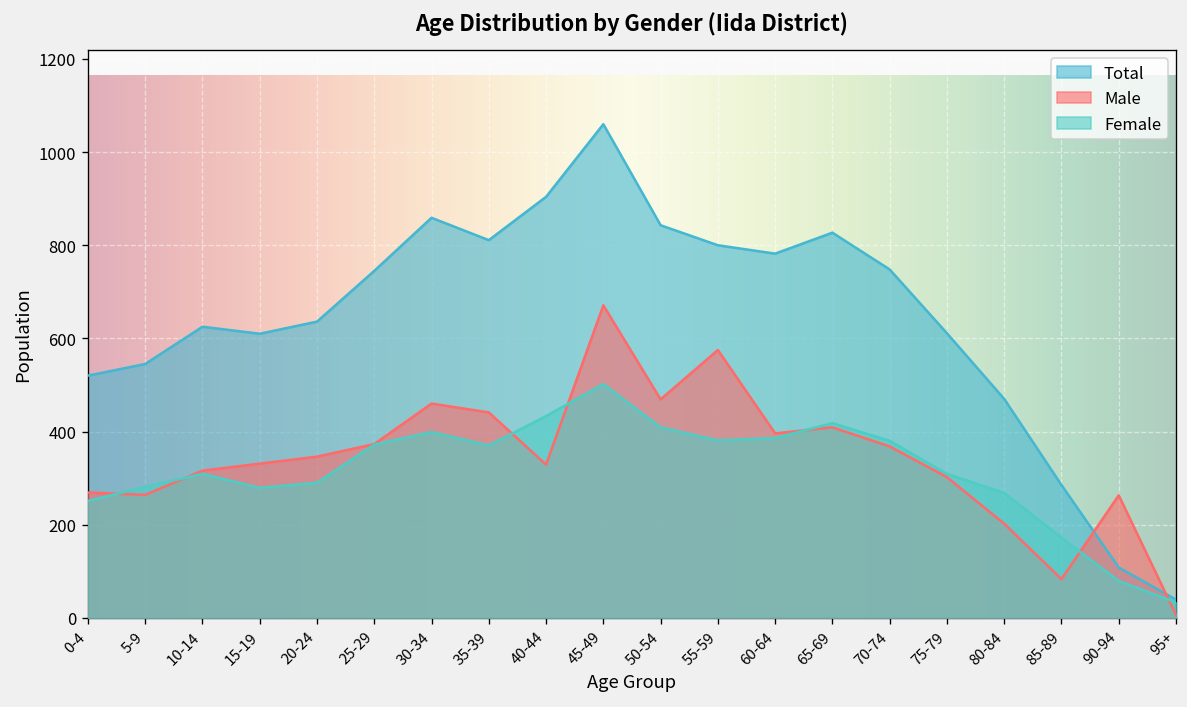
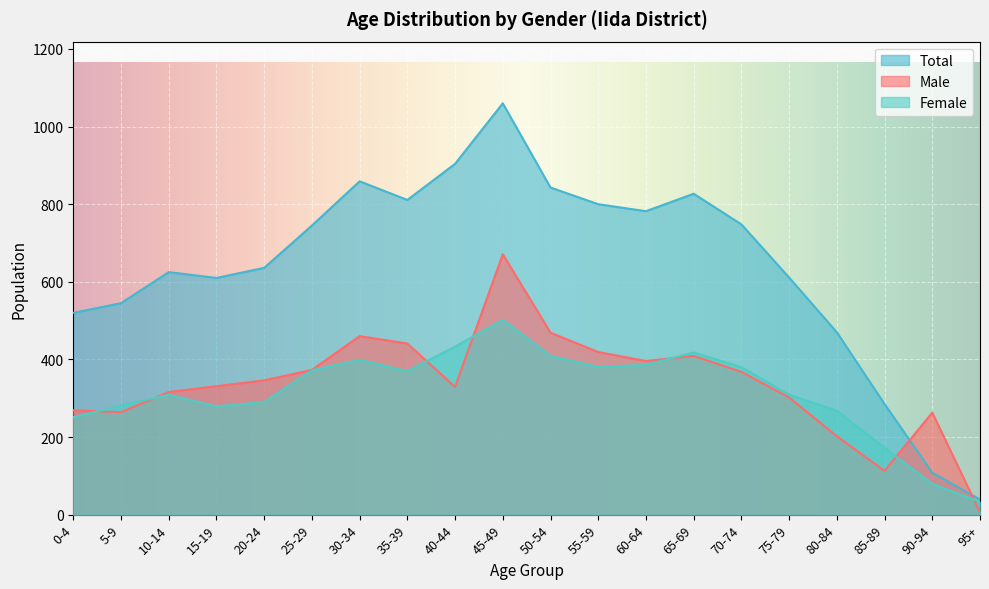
  {
    "Male": {
      "0-4": 270,
      "5-9": 260,
      "10-14": 320,
      "15-19": 330,
      "20-24": 350,
      "30-34": 460,
      "35-39": 440,
      "40-44": 330,
      "45-49": 670,
      "50-54": 470,
-     "55-59": 580,
+     "55-59": 420,
      "60-64": 400,
      "65-69": 410,
      "70-74": 370,
      "75-79": 300,
      "80-84": 200,
-     "85-89": 80,
+     "85-89": 110,
      "90-94": 260,
      "95+": 10
    }
  }
